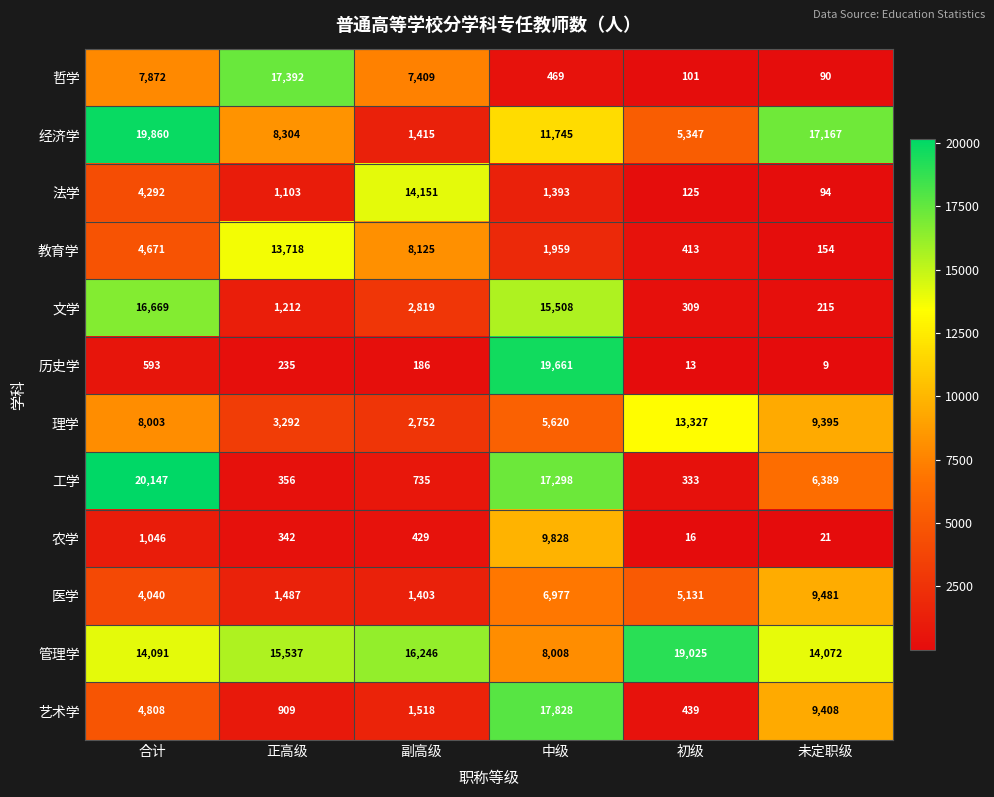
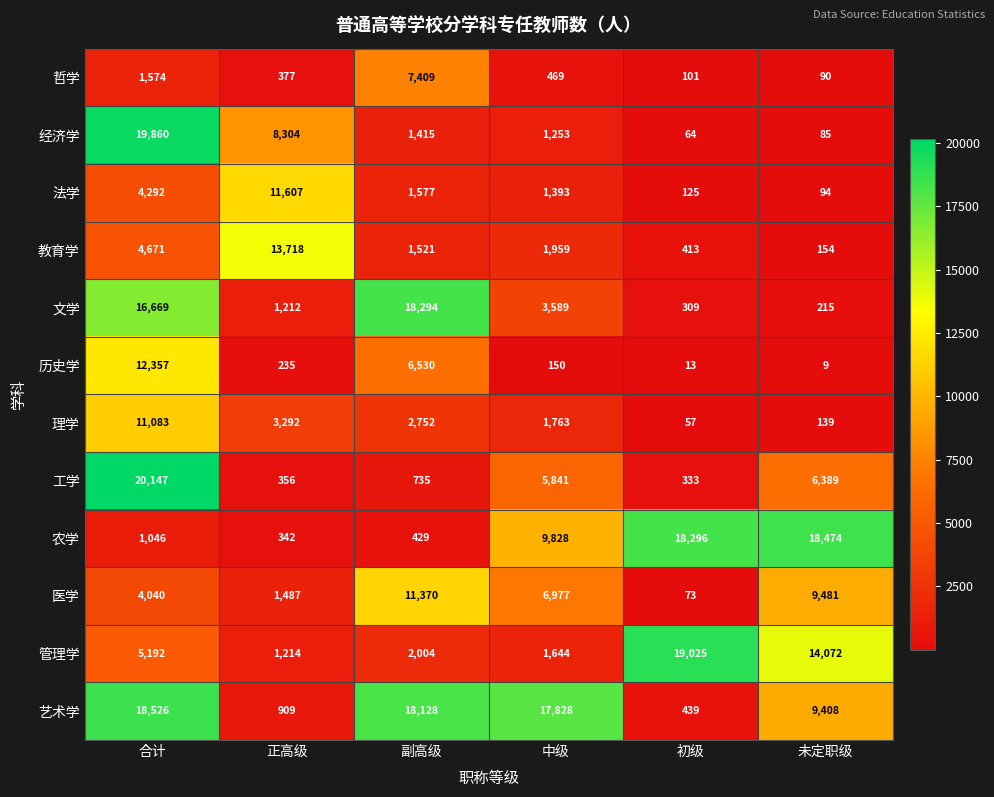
  {
    "哲学": {
-     "合计": "7,872",
-     "正高级": "17,392",
+     "合计": "1,574",
+     "正高级": "377",
      "副高级": "7,409",
      "中级": "469",
      "初级": "101",
      "未定职级": "90"
    },
    "经济学": {
      "合计": "19,860",
      "正高级": "8,304",
      "副高级": "1,415",
-     "中级": "11,745",
-     "初级": "5,347",
-     "未定职级": "17,167"
+     "中级": "1,253",
+     "初级": "64",
+     "未定职级": "85"
    },
    "法学": {
      "合计": "4,292",
-     "正高级": "1,103",
-     "副高级": "14,151",
+     "正高级": "11,607",
+     "副高级": "1,577",
      "中级": "1,393",
      "初级": "125",
      "未定职级": "94"
    },
    "教育学": {
      "合计": "4,671",
      "正高级": "13,718",
-     "副高级": "8,125",
+     "副高级": "1,521",
      "中级": "1,959",
      "初级": "413",
      "未定职级": "154"
    },
    "文学": {
      "合计": "16,669",
      "正高级": "1,212",
-     "副高级": "2,819",
-     "中级": "15,508",
+     "副高级": "18,294",
+     "中级": "3,589",
      "初级": "309",
      "未定职级": "215"
    },
    "历史学": {
-     "合计": "593",
+     "合计": "12,357",
      "正高级": "235",
-     "副高级": "186",
-     "中级": "19,661",
+     "副高级": "6,530",
+     "中级": "150",
      "初级": "13",
      "未定职级": "9"
    },
    "理学": {
-     "合计": "8,003",
+     "合计": "11,083",
      "正高级": "3,292",
      "副高级": "2,752",
-     "中级": "5,620",
-     "初级": "13,327",
-     "未定职级": "9,395"
+     "中级": "1,763",
+     "初级": "57",
+     "未定职级": "139"
    },
    "工学": {
      "合计": "20,147",
      "正高级": "356",
      "副高级": "735",
-     "中级": "17,298",
+     "中级": "5,841",
      "初级": "333",
      "未定职级": "6,389"
    },
    "农学": {
      "合计": "1,046",
      "正高级": "342",
      "副高级": "429",
      "中级": "9,828",
-     "初级": "16",
-     "未定职级": "21"
+     "初级": "18,296",
+     "未定职级": "18,474"
    },
    "医学": {
      "合计": "4,040",
      "正高级": "1,487",
-     "副高级": "1,403",
+     "副高级": "11,370",
      "中级": "6,977",
-     "初级": "5,131",
+     "初级": "73",
      "未定职级": "9,481"
    },
    "管理学": {
-     "合计": "14,091",
-     "正高级": "15,537",
-     "副高级": "16,246",
-     "中级": "8,008",
+     "合计": "5,192",
+     "正高级": "1,214",
+     "副高级": "2,004",
+     "中级": "1,644",
      "初级": "19,025",
      "未定职级": "14,072"
    },
    "艺术学": {
-     "合计": "4,808",
+     "合计": "18,526",
      "正高级": "909",
-     "副高级": "1,518",
+     "副高级": "18,128",
      "中级": "17,828",
      "初级": "439",
      "未定职级": "9,408"
    }
  }
